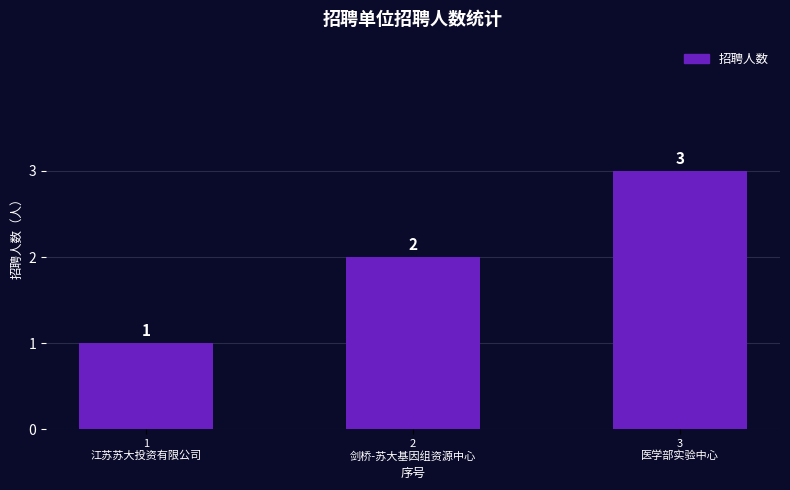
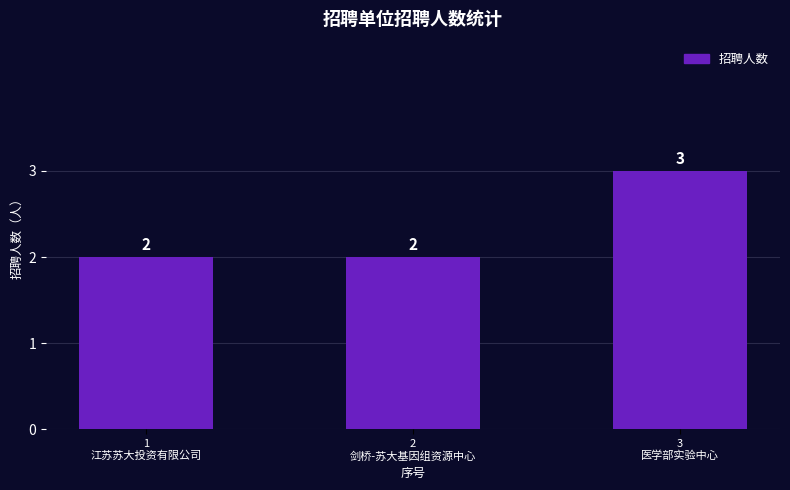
  {
-   "1 江苏苏大投资有限公司": 1,
+   "1 江苏苏大投资有限公司": 2,
    "2 剑桥-苏大基因组资源中心": 2,
    "3 医学部实验中心": 3
  }
